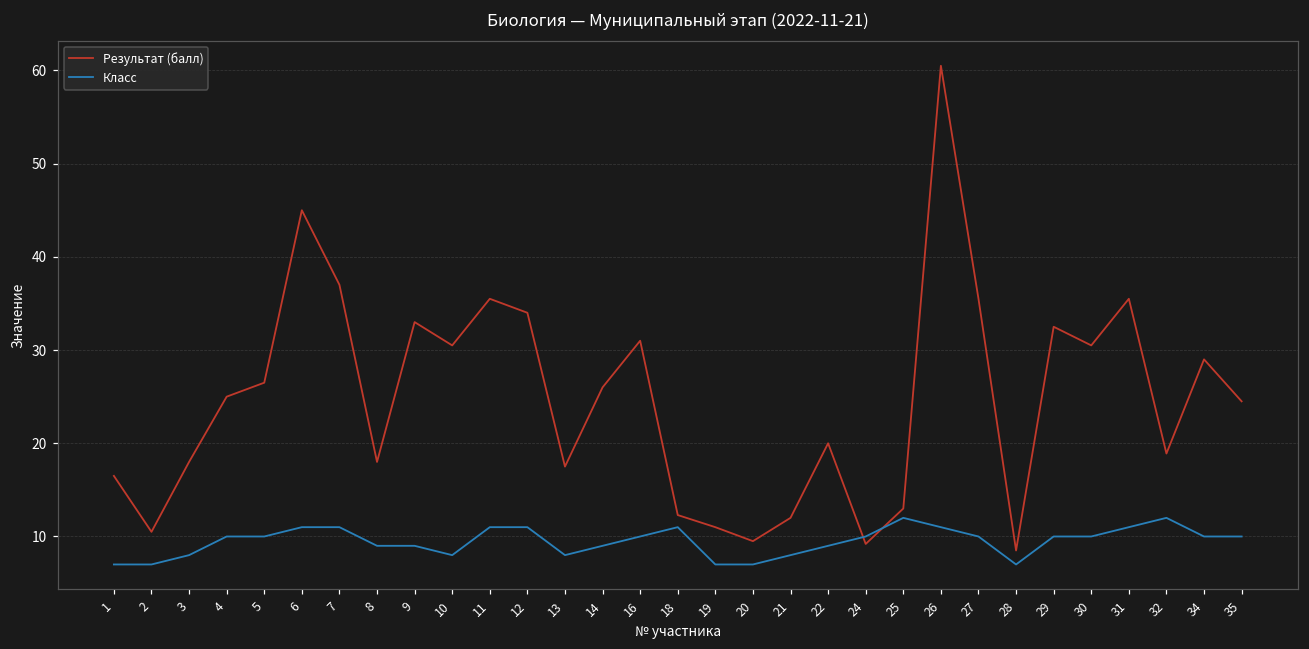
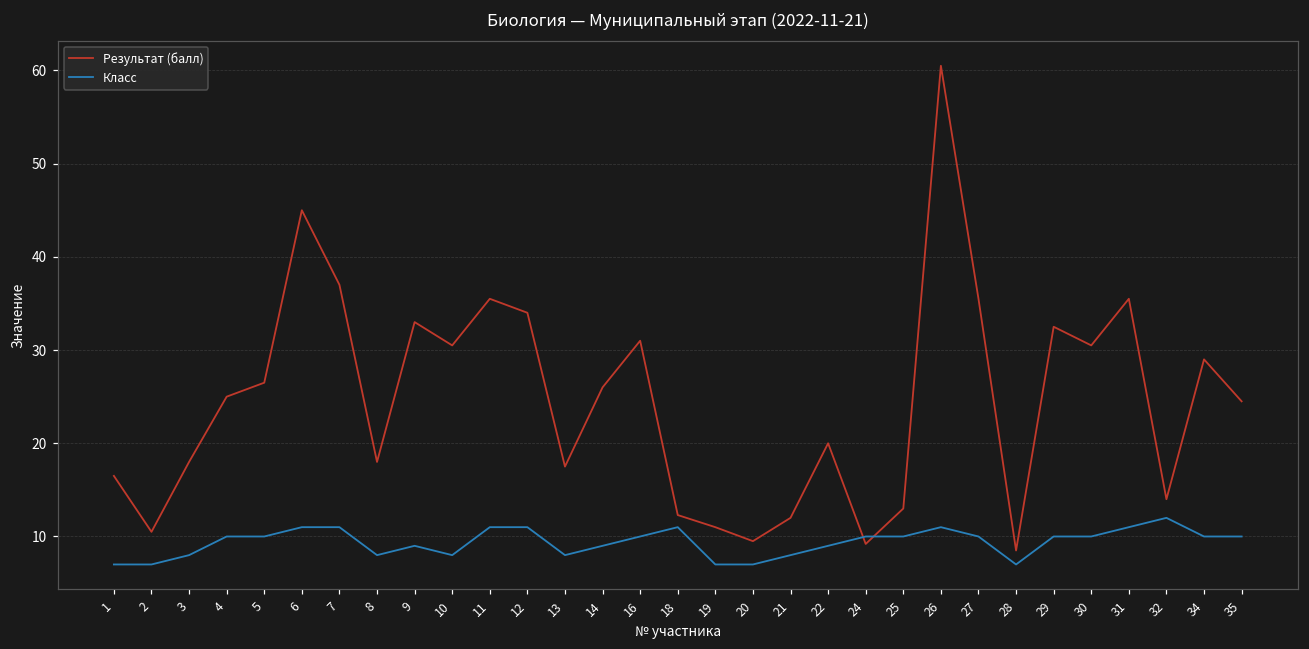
  {
    "Результат (балл)": {
      "1": 17,
      "2": 11,
      "3": 18,
      "4": 25,
      "5": 27,
      "6": 45,
      "7": 37,
      "8": 18,
      "9": 33,
      "10": 31,
      "11": 36,
      "12": 34,
      "13": 18,
      "14": 26,
      "16": 31,
      "18": 12,
      "19": 11,
      "20": 10,
      "21": 12,
      "22": 20,
      "24": 9,
      "25": 13,
      "26": 61,
      "27": 36,
      "28": 9,
      "29": 33,
      "30": 31,
      "31": 36,
-     "32": 19,
+     "32": 14,
      "34": 29,
      "35": 25
    },
    "Класс": {
      "1": 7,
      "2": 7,
      "3": 8,
      "4": 10,
      "5": 10,
      "6": 11,
      "7": 11,
-     "8": 9,
+     "8": 8,
      "9": 9,
      "10": 8,
      "11": 11,
      "12": 11,
      "13": 8,
      "14": 9,
      "16": 10,
      "18": 11,
      "19": 7,
      "20": 7,
      "21": 8,
      "22": 9,
      "24": 10,
-     "25": 12,
+     "25": 10,
      "26": 11,
      "27": 10,
      "28": 7,
      "29": 10,
      "30": 10,
      "31": 11,
      "32": 12,
      "34": 10,
      "35": 10
    }
  }
